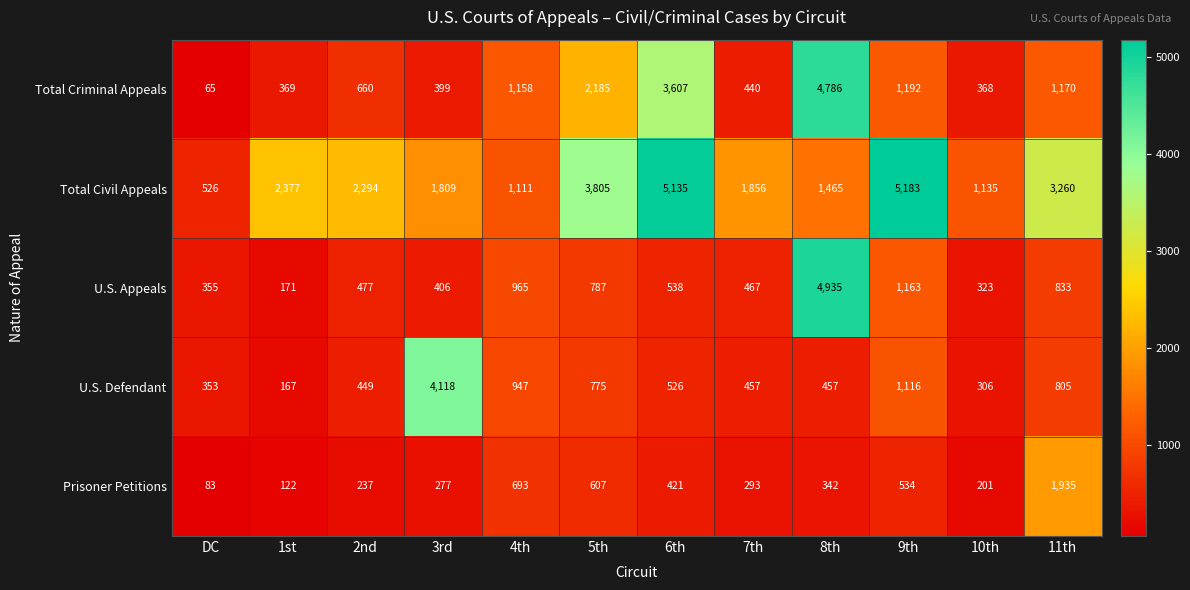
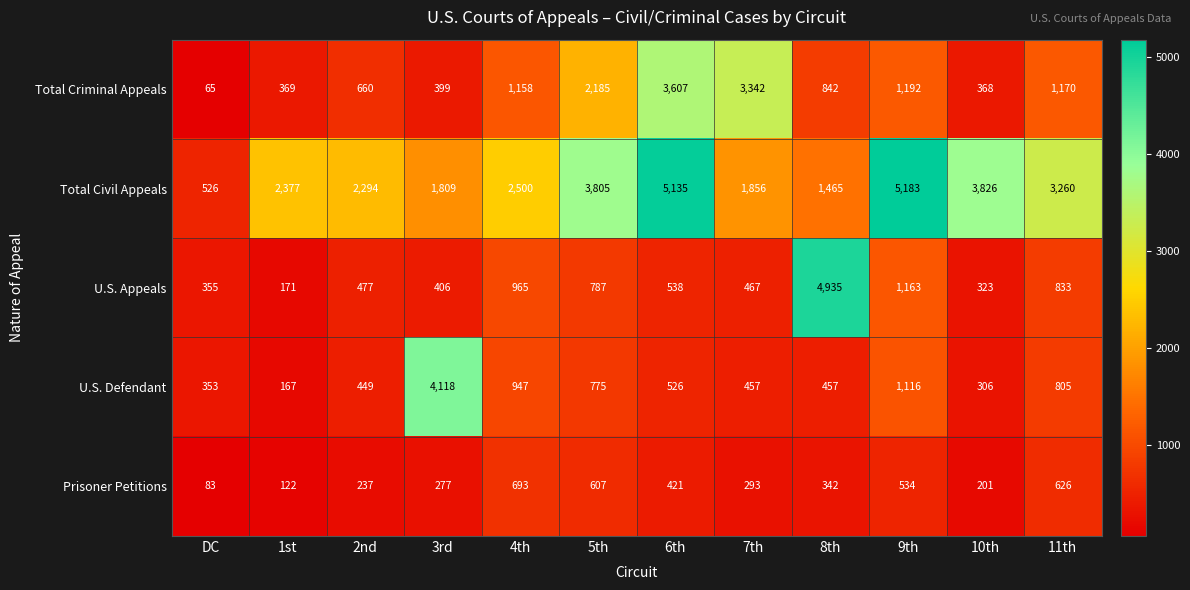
  {
    "Total Criminal Appeals": {
      "DC": "65",
      "1st": "369",
      "2nd": "660",
      "3rd": "399",
      "4th": "1,158",
      "5th": "2,185",
      "6th": "3,607",
-     "7th": "440",
-     "8th": "4,786",
+     "7th": "3,342",
+     "8th": "842",
      "9th": "1,192",
      "10th": "368",
      "11th": "1,170"
    },
    "Total Civil Appeals": {
      "DC": "526",
      "1st": "2,377",
      "2nd": "2,294",
      "3rd": "1,809",
-     "4th": "1,111",
+     "4th": "2,500",
      "5th": "3,805",
      "6th": "5,135",
      "7th": "1,856",
      "8th": "1,465",
      "9th": "5,183",
-     "10th": "1,135",
+     "10th": "3,826",
      "11th": "3,260"
    },
    "U.S. Appeals": {
      "DC": "355",
      "1st": "171",
      "2nd": "477",
      "3rd": "406",
      "4th": "965",
      "5th": "787",
      "6th": "538",
      "7th": "467",
      "8th": "4,935",
      "9th": "1,163",
      "10th": "323",
      "11th": "833"
    },
    "U.S. Defendant": {
      "DC": "353",
      "1st": "167",
      "2nd": "449",
      "3rd": "4,118",
      "4th": "947",
      "5th": "775",
      "6th": "526",
      "7th": "457",
      "8th": "457",
      "9th": "1,116",
      "10th": "306",
      "11th": "805"
    },
    "Prisoner Petitions": {
      "DC": "83",
      "1st": "122",
      "2nd": "237",
      "3rd": "277",
      "4th": "693",
      "5th": "607",
      "6th": "421",
      "7th": "293",
      "8th": "342",
      "9th": "534",
      "10th": "201",
-     "11th": "1,935"
+     "11th": "626"
    }
  }
